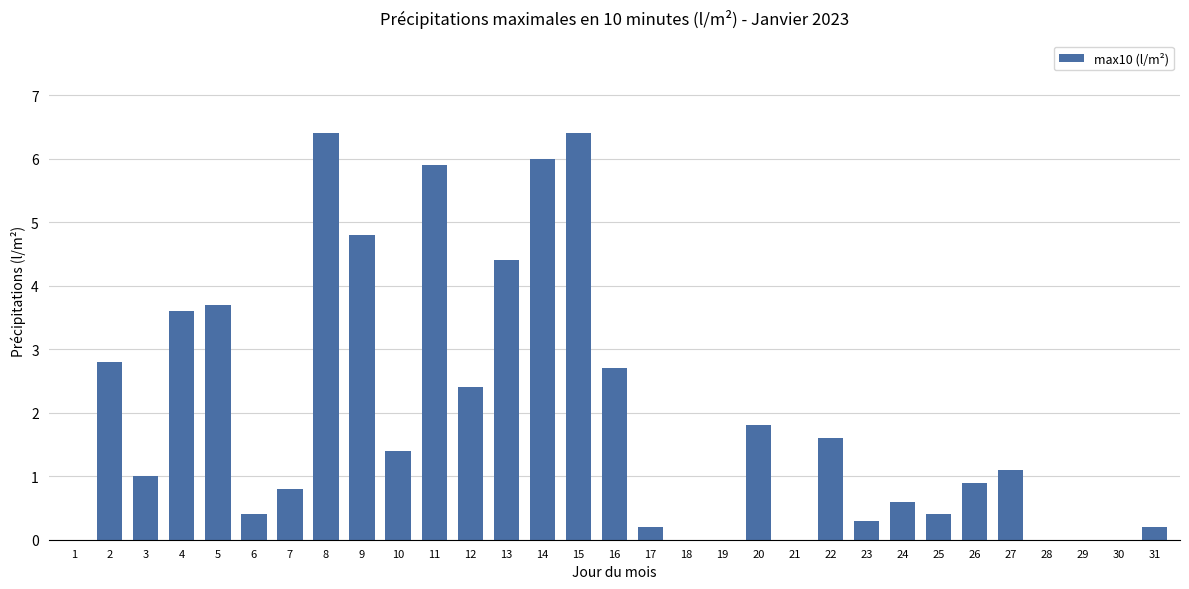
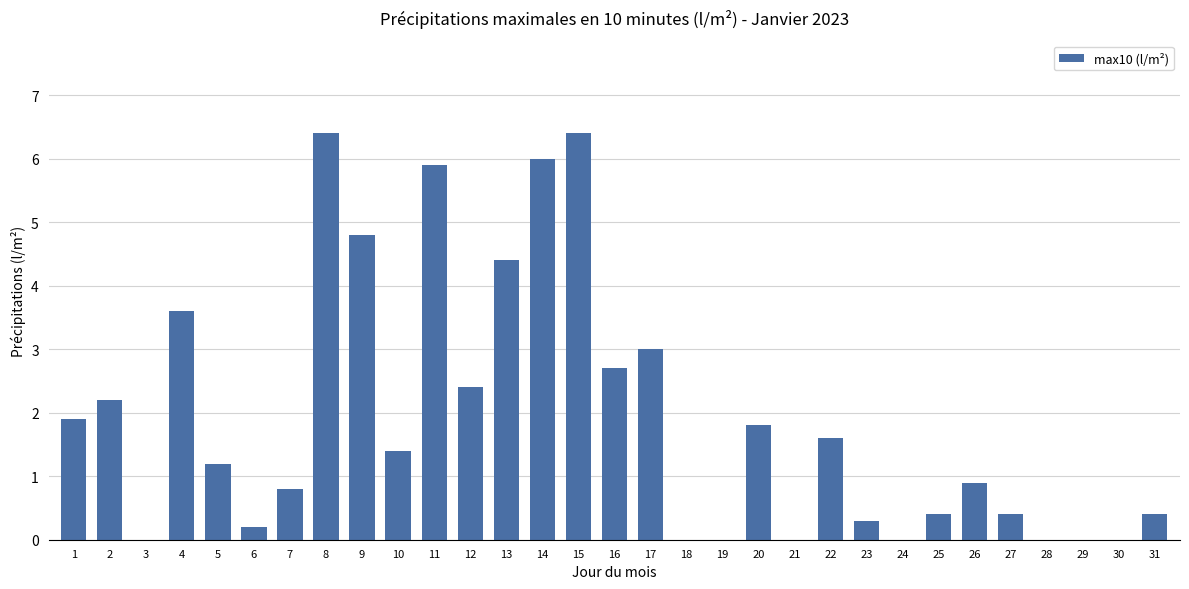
  {
-   "1": 0.0,
-   "2": 2.8,
-   "3": 1,
+   "1": 1.9,
+   "2": 2.2,
+   "3": 0,
    "4": 3.6,
-   "5": 3.7,
-   "6": 0.4,
+   "5": 1.2,
+   "6": 0.2,
    "7": 0.8,
    "8": 6.4,
    "9": 4.8,
    "10": 1.4,
    "11": 5.9,
    "12": 2.4,
    "13": 4.4,
    "14": 6.0,
    "15": 6.4,
    "16": 2.7,
-   "17": 0.2,
+   "17": 3.0,
    "18": 0.0,
    "19": 0.0,
    "20": 1.8,
    "21": 0.0,
    "22": 1.6,
    "23": 0.3,
-   "24": 0.6,
+   "24": 0.0,
    "25": 0.4,
    "26": 0.9,
-   "27": 1.1,
+   "27": 0.4,
    "28": 0.0,
    "29": 0.0,
    "30": 0.0,
-   "31": 0.2
+   "31": 0.4
  }
